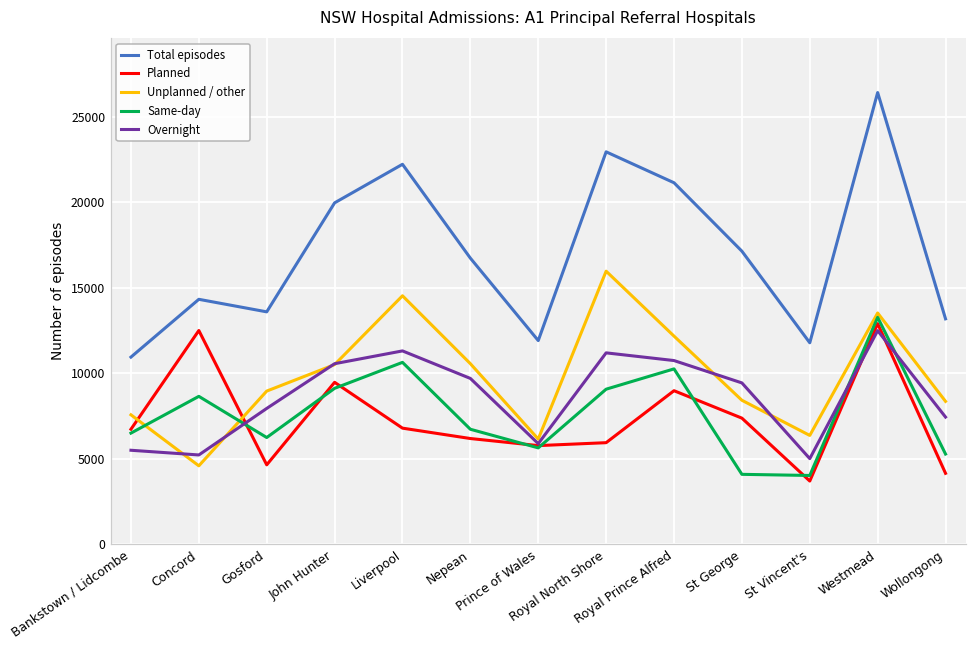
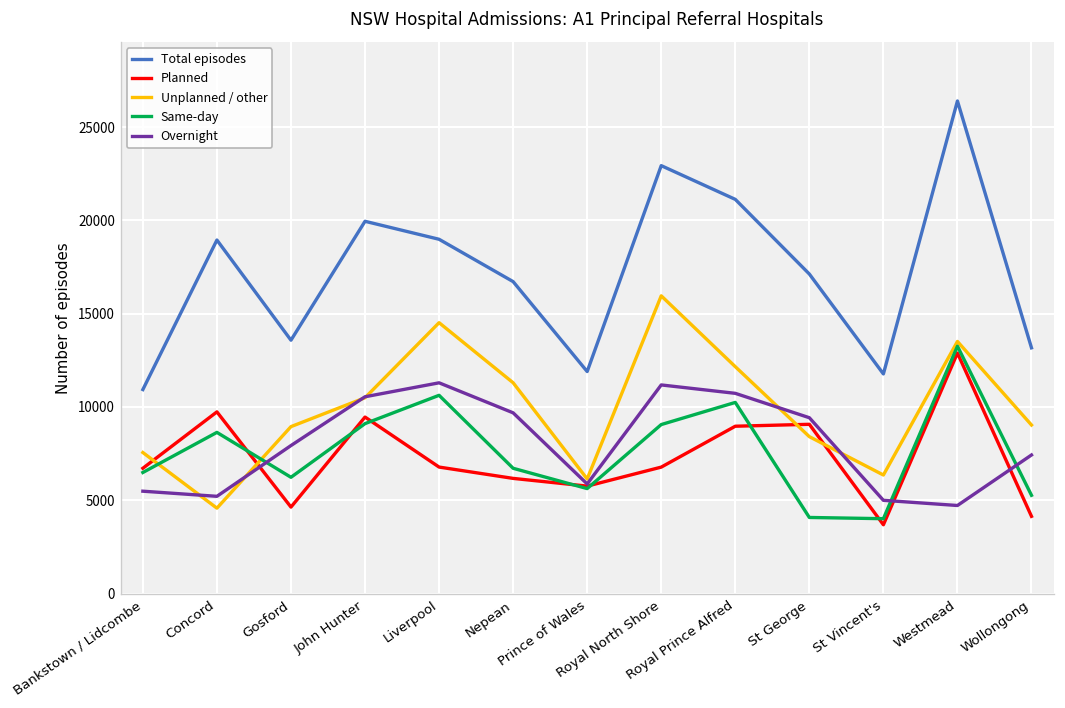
  {
    "Total episodes": {
      "Bankstown / Lidcombe": 10900,
-     "Concord": 14300,
+     "Concord": 18900,
      "Gosford": 13600,
      "John Hunter": 20000,
-     "Liverpool": 22200,
+     "Liverpool": 19000,
      "Nepean": 16700,
      "Prince of Wales": 11900,
      "Royal North Shore": 22900,
      "Royal Prince Alfred": 21100,
      "St George": 17100,
      "St Vincent's": 11800,
      "Westmead": 26400,
      "Wollongong": 13200
    },
    "Planned": {
      "Bankstown / Lidcombe": 6700,
-     "Concord": 12500,
+     "Concord": 9700,
      "Gosford": 4600,
      "John Hunter": 9500,
      "Liverpool": 6800,
      "Nepean": 6200,
-     "Royal North Shore": 5900,
+     "Royal North Shore": 6800,
      "Royal Prince Alfred": 9000,
-     "St George": 7400,
+     "St George": 9100,
      "St Vincent's": 3700,
      "Westmead": 12900,
      "Wollongong": 4100
    },
    "Unplanned / other": {
      "Bankstown / Lidcombe": 7600,
      "Concord": 4600,
      "Gosford": 8900,
      "Liverpool": 14500,
-     "Nepean": 10500,
+     "Nepean": 11300,
      "Prince of Wales": 6100,
      "Royal North Shore": 16000,
      "Royal Prince Alfred": 12200,
      "St George": 8400,
      "St Vincent's": 6400,
      "Westmead": 13500,
-     "Wollongong": 8300
+     "Wollongong": 9000
    },
    "Same-day": {
      "Bankstown / Lidcombe": 6500,
      "Concord": 8600,
      "Gosford": 6200,
      "John Hunter": 9100,
      "Liverpool": 10600,
      "Nepean": 6700,
      "Royal North Shore": 9100,
      "Royal Prince Alfred": 10200,
      "St George": 4100,
      "St Vincent's": 4000,
      "Westmead": 13300,
      "Wollongong": 5300
    },
    "Overnight": {
      "Bankstown / Lidcombe": 5500,
      "Concord": 5200,
      "Gosford": 7900,
      "Liverpool": 11300,
      "Nepean": 9700,
      "Royal North Shore": 11200,
      "Royal Prince Alfred": 10700,
      "St George": 9400,
      "St Vincent's": 5000,
-     "Westmead": 12500,
+     "Westmead": 4700,
      "Wollongong": 7400
    }
  }
